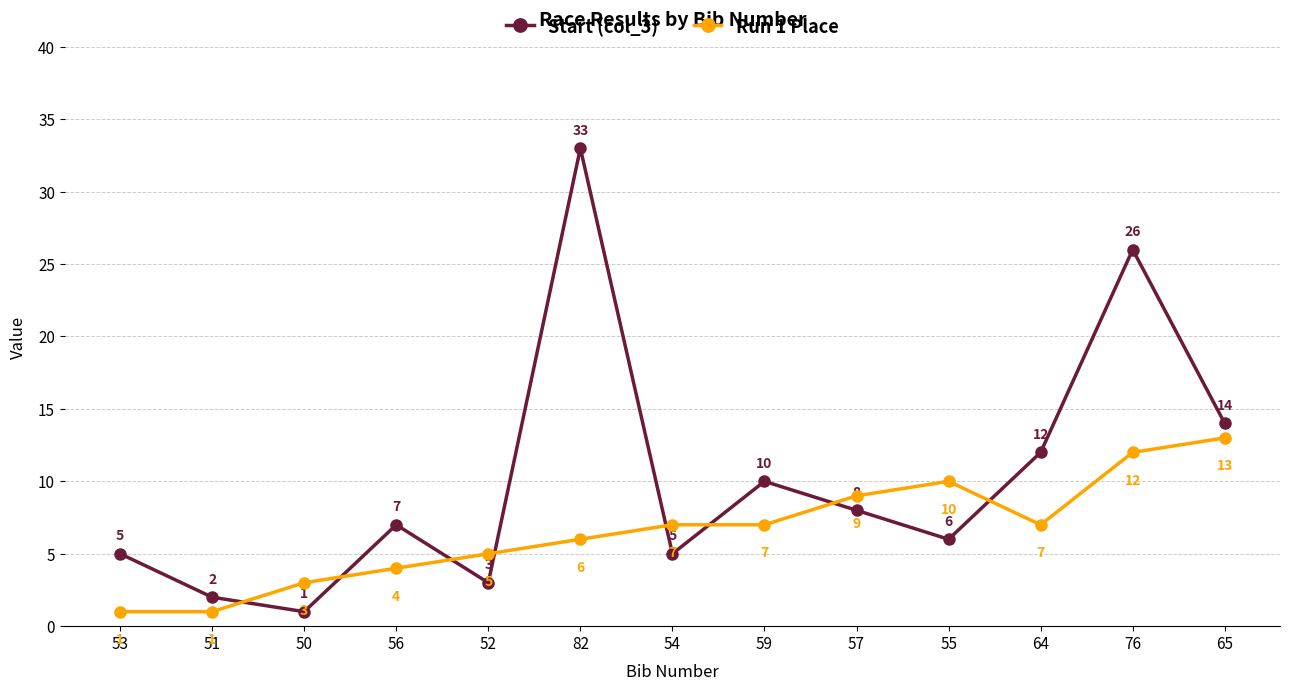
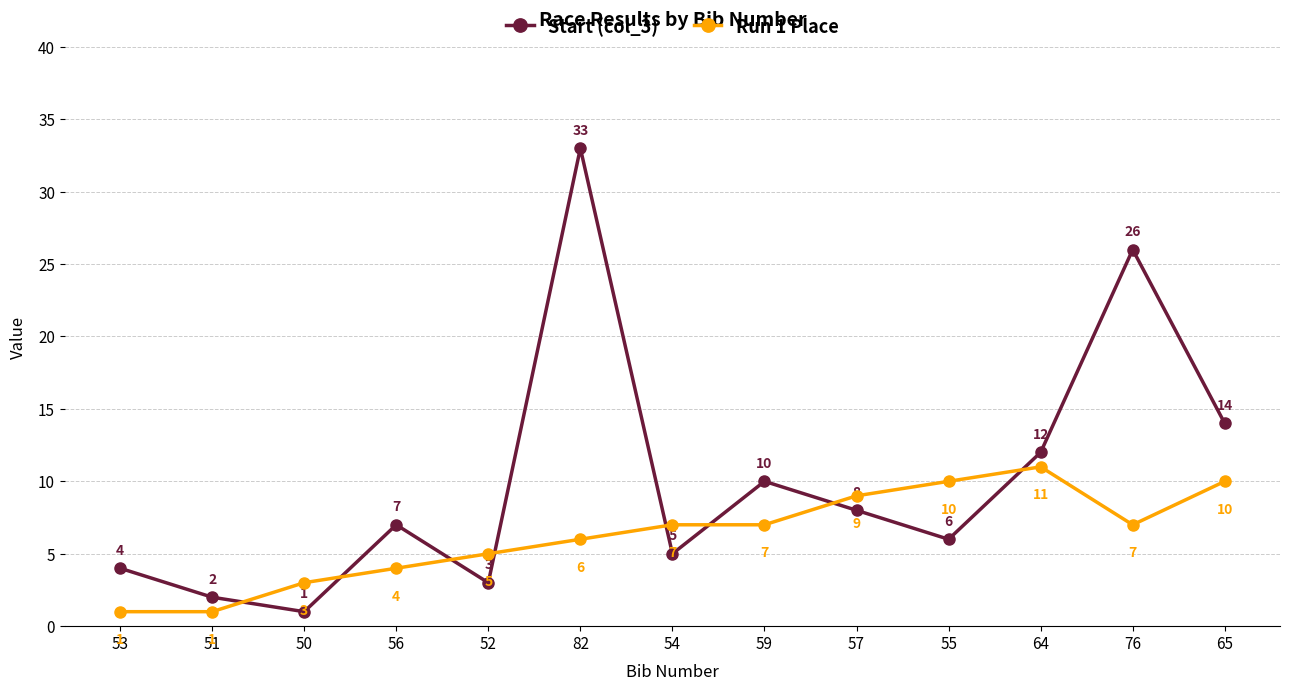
  {
    "Start (col_3)": {
-     "53": 5,
+     "53": 4,
      "51": 2,
      "50": 1,
      "56": 7,
      "52": 3,
      "82": 33,
      "54": 5,
      "59": 10,
      "64": 12,
      "76": 26,
      "65": 14
    },
    "Run 1 Place": {
      "53": 1,
      "51": 1,
      "56": 4,
      "82": 6,
      "59": 7,
      "57": 9,
      "55": 10,
-     "64": 7,
-     "76": 12,
-     "65": 13
+     "64": 11,
+     "76": 7,
+     "65": 10
    }
  }
